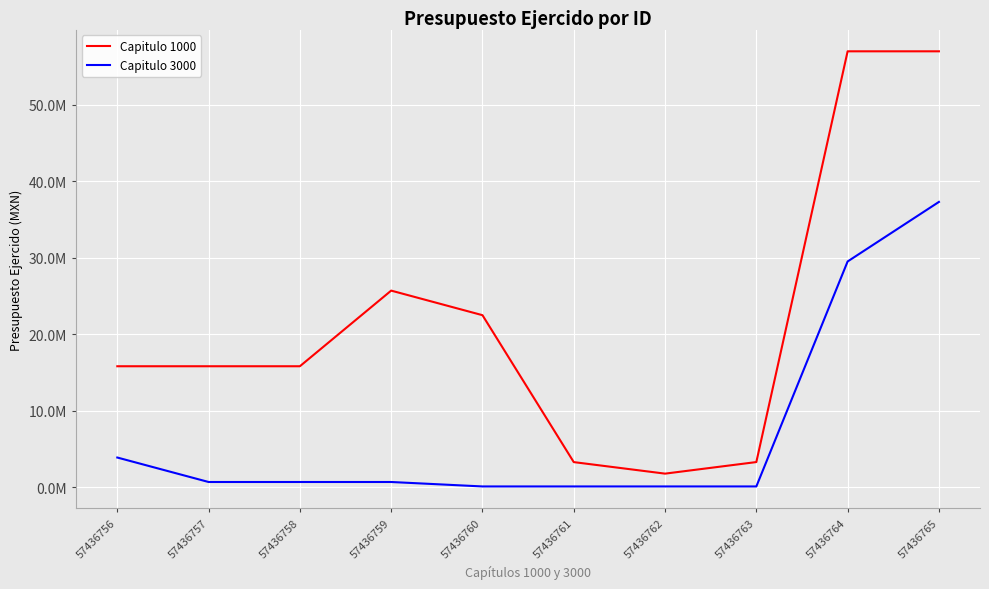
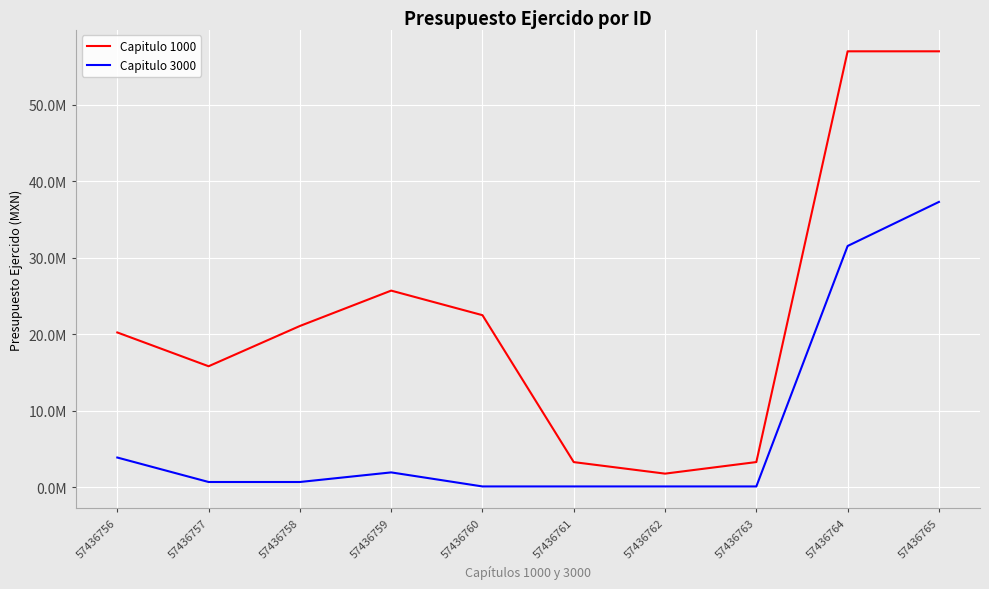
  {
    "Capitulo 1000": {
-     "57436756": 16000000,
+     "57436756": 20000000,
      "57436757": 16000000,
-     "57436758": 16000000,
+     "57436758": 21000000,
      "57436759": 26000000,
      "57436760": 22000000,
      "57436761": 3000000,
      "57436762": 2000000,
      "57436763": 3000000,
      "57436764": 57000000,
      "57436765": 57000000
    },
    "Capitulo 3000": {
      "57436756": 4000000,
      "57436757": 1000000,
      "57436758": 1000000,
-     "57436759": 1000000,
+     "57436759": 2000000,
      "57436760": 0,
      "57436761": 0,
      "57436762": 0,
      "57436763": 0,
-     "57436764": 29000000,
+     "57436764": 32000000,
      "57436765": 37000000
    }
  }
